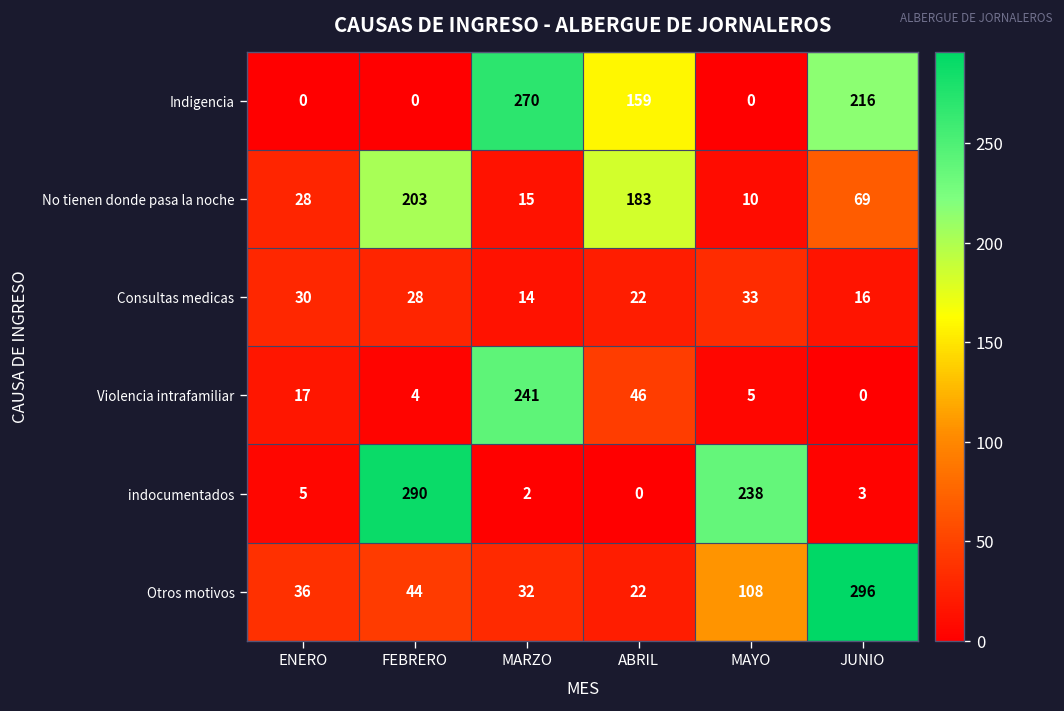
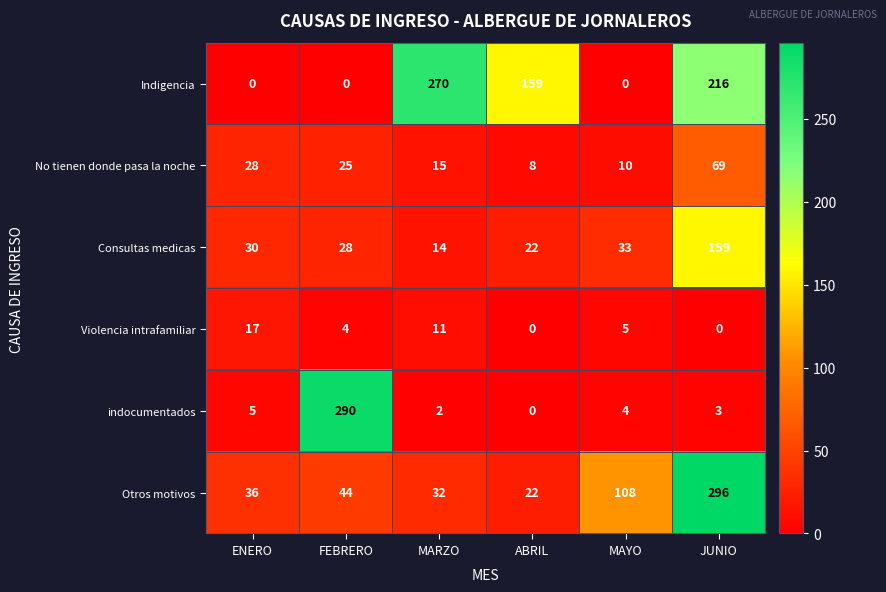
  {
    "Indigencia": {
      "ENERO": 0,
      "FEBRERO": 0,
      "MARZO": 270,
      "ABRIL": 159,
      "MAYO": 0,
      "JUNIO": 216
    },
    "No tienen donde pasa la noche": {
      "ENERO": 28,
-     "FEBRERO": 203,
+     "FEBRERO": 25,
      "MARZO": 15,
-     "ABRIL": 183,
+     "ABRIL": 8,
      "MAYO": 10,
      "JUNIO": 69
    },
    "Consultas medicas": {
      "ENERO": 30,
      "FEBRERO": 28,
      "MARZO": 14,
      "ABRIL": 22,
      "MAYO": 33,
-     "JUNIO": 16
+     "JUNIO": 159
    },
    "Violencia intrafamiliar": {
      "ENERO": 17,
      "FEBRERO": 4,
-     "MARZO": 241,
-     "ABRIL": 46,
+     "MARZO": 11,
+     "ABRIL": 0,
      "MAYO": 5,
      "JUNIO": 0
    },
    "indocumentados": {
      "ENERO": 5,
      "FEBRERO": 290,
      "MARZO": 2,
      "ABRIL": 0,
-     "MAYO": 238,
+     "MAYO": 4,
      "JUNIO": 3
    },
    "Otros motivos": {
      "ENERO": 36,
      "FEBRERO": 44,
      "MARZO": 32,
      "ABRIL": 22,
      "MAYO": 108,
      "JUNIO": 296
    }
  }
